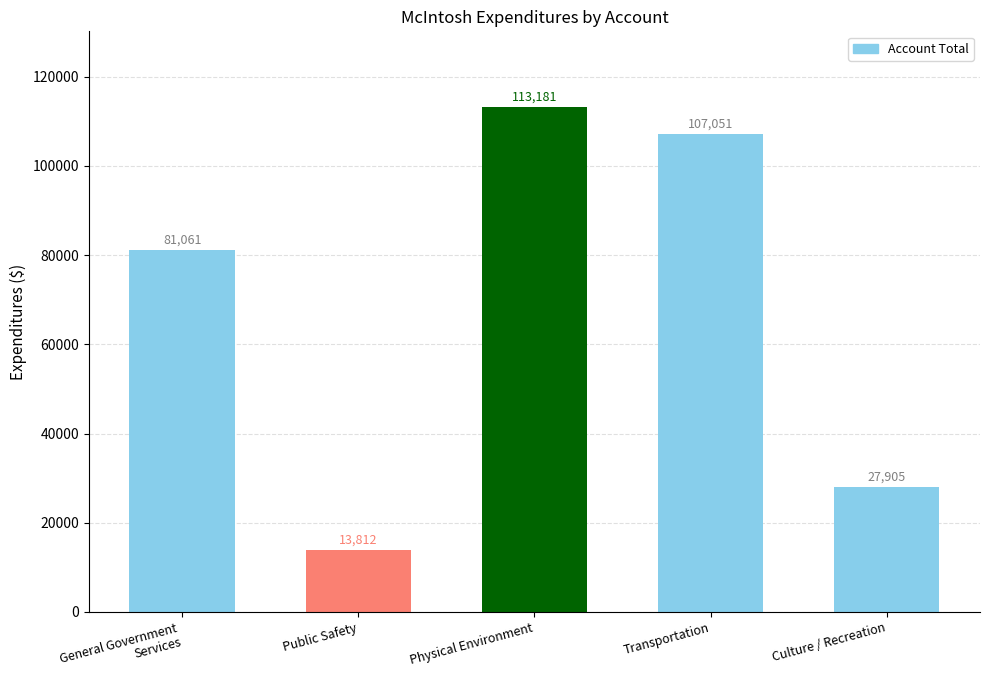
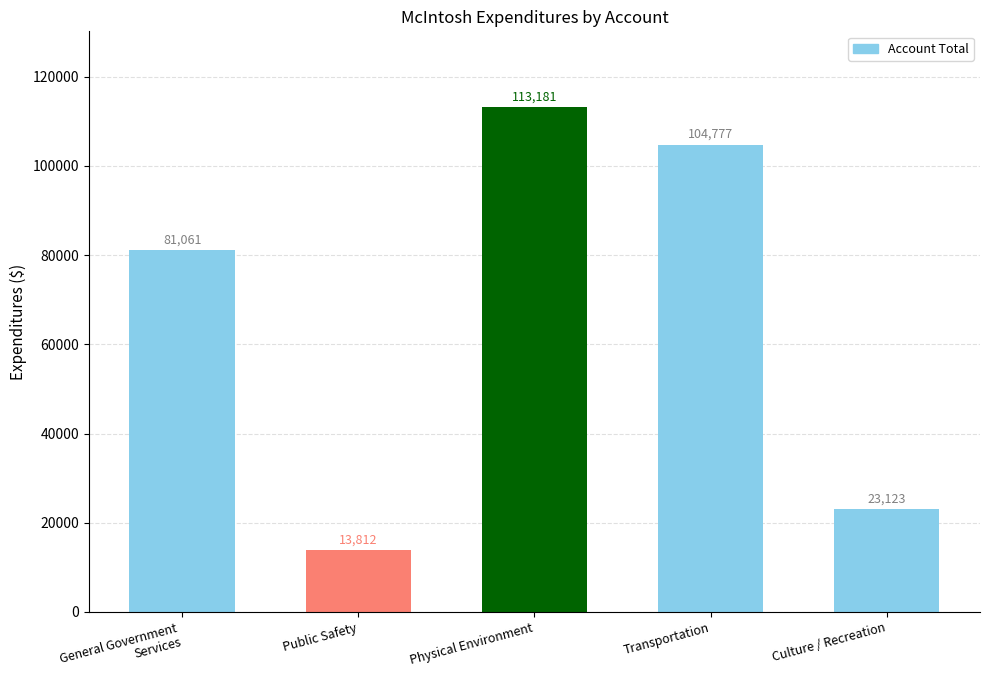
  {
    "General Government Services": "81,061",
    "Public Safety": "13,812",
    "Physical Environment": "113,181",
-   "Transportation": "107,051",
-   "Culture / Recreation": "27,905"
+   "Transportation": "104,777",
+   "Culture / Recreation": "23,123"
  }
